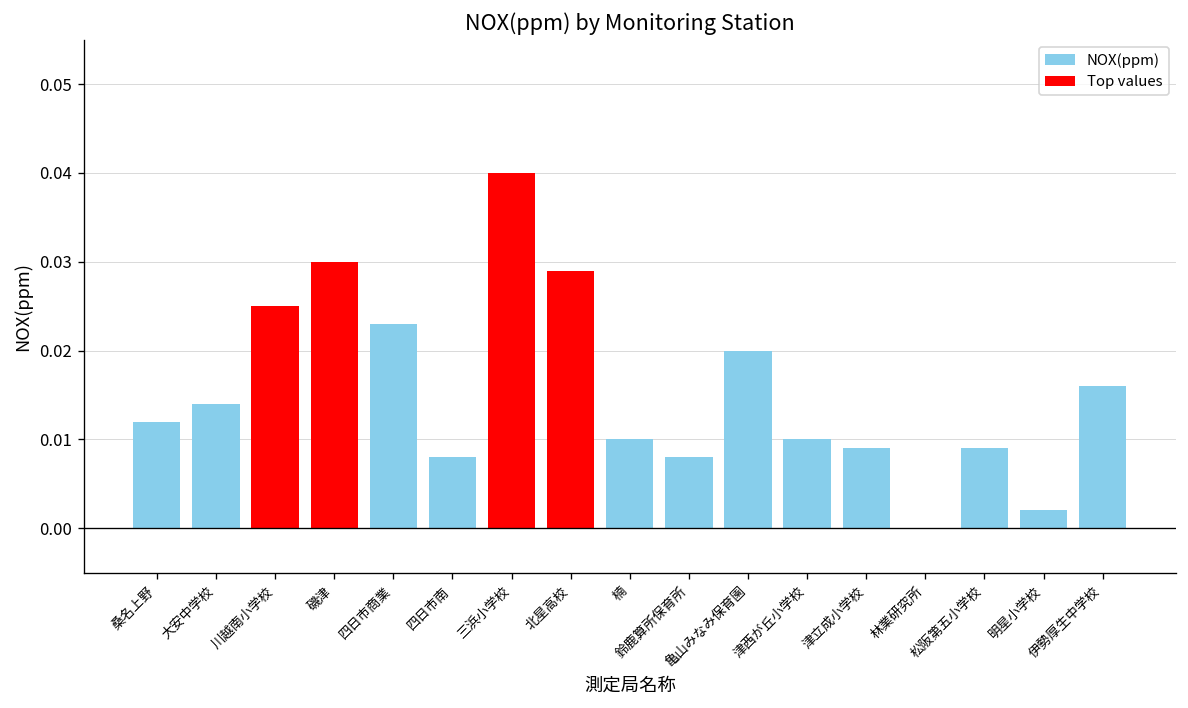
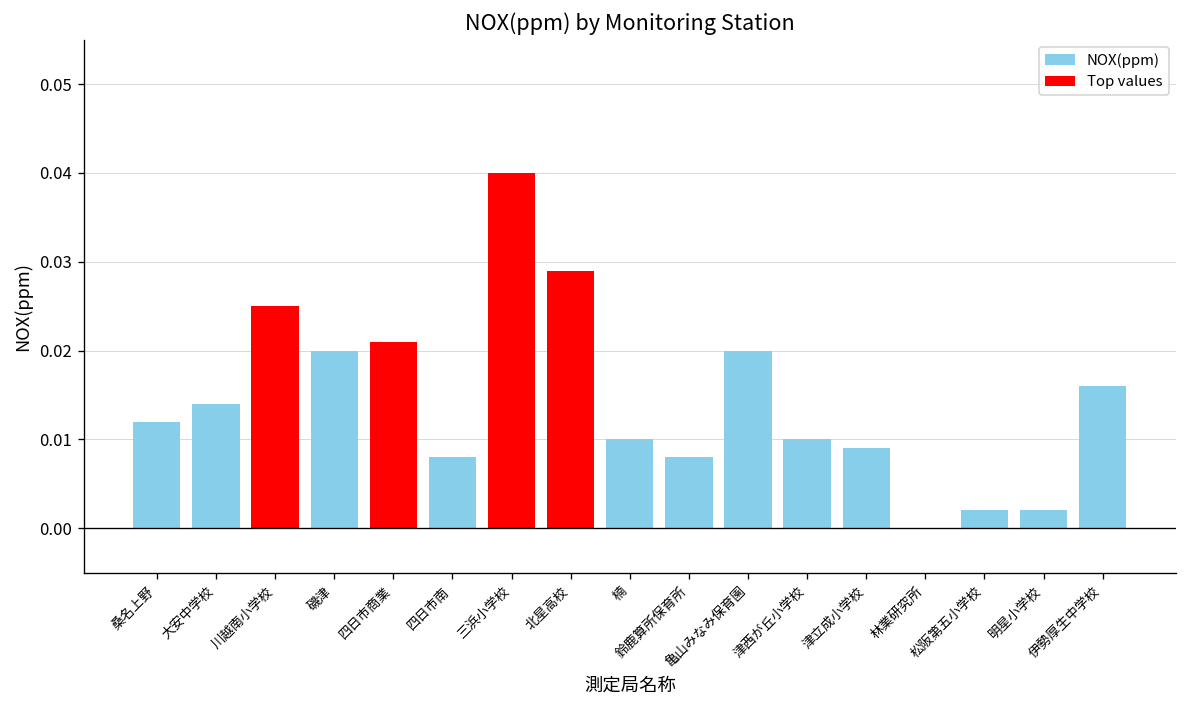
  {
    "桑名上野": 0.012,
    "大安中学校": 0.014,
    "川越南小学校": 0.025,
-   "磯津": 0.03,
-   "四日市商業": 0.023,
+   "磯津": 0.02,
+   "四日市商業": 0.021,
    "四日市南": 0.008,
    "三浜小学校": 0.040,
    "北星高校": 0.029,
    "楠": 0.010,
    "鈴鹿算所保育所": 0.008,
    "亀山みなみ保育園": 0.020,
    "津西が丘小学校": 0.010,
    "津立成小学校": 0.009,
    "林業研究所": 0.000,
-   "松阪第五小学校": 0.009,
+   "松阪第五小学校": 0.002,
    "明星小学校": 0.002,
    "伊勢厚生中学校": 0.016
  }
